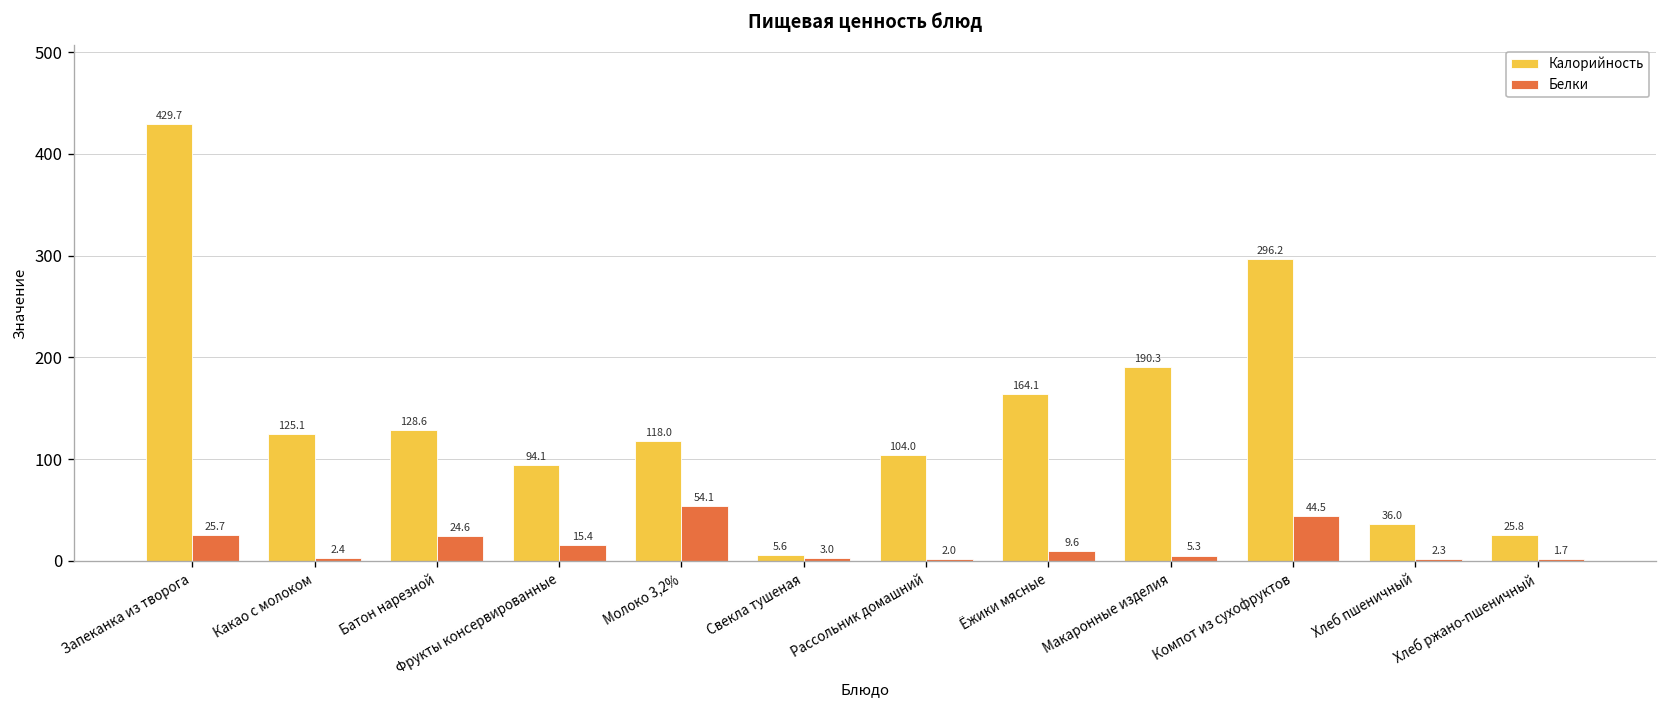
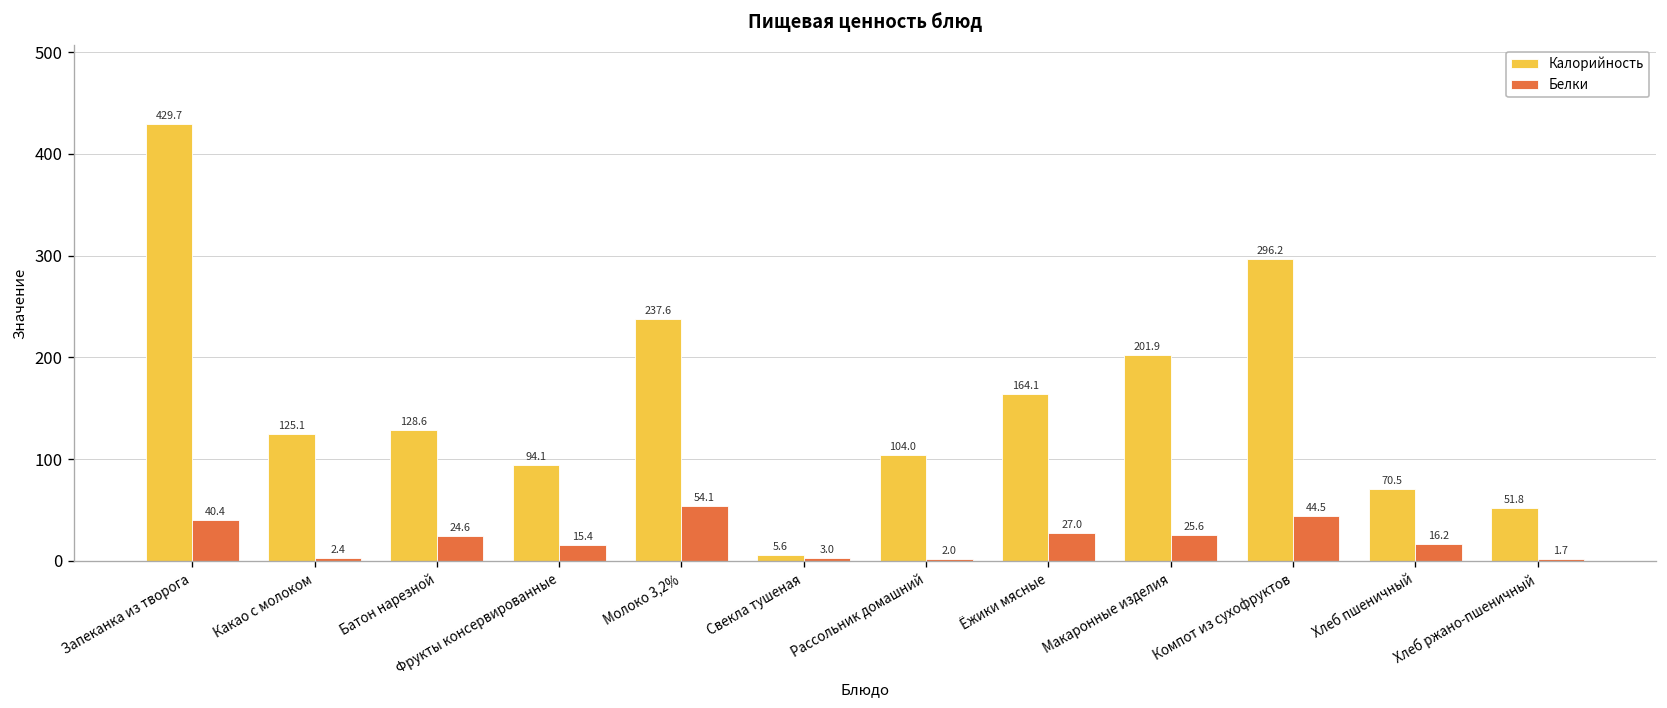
  {
    "Калорийность": {
      "Запеканка из творога": 429.7,
      "Какао с молоком": 125.1,
      "Батон нарезной": 128.6,
      "Фрукты консервированные": 94.1,
-     "Молоко 3,2%": 118.0,
+     "Молоко 3,2%": 237.6,
      "Свекла тушеная": 5.6,
      "Рассольник домашний": 104.0,
      "Ёжики мясные": 164.1,
-     "Макаронные изделия": 190.3,
+     "Макаронные изделия": 201.9,
      "Компот из сухофруктов": 296.2,
-     "Хлеб пшеничный": 36.0,
-     "Хлеб ржано-пшеничный": 25.8
+     "Хлеб пшеничный": 70.5,
+     "Хлеб ржано-пшеничный": 51.8
    },
    "Белки": {
-     "Запеканка из творога": 25.7,
+     "Запеканка из творога": 40.4,
      "Какао с молоком": 2.4,
      "Батон нарезной": 24.6,
      "Фрукты консервированные": 15.4,
      "Молоко 3,2%": 54.1,
      "Свекла тушеная": 3.0,
      "Рассольник домашний": 2.0,
-     "Ёжики мясные": 9.6,
-     "Макаронные изделия": 5.3,
+     "Ёжики мясные": 27.0,
+     "Макаронные изделия": 25.6,
      "Компот из сухофруктов": 44.5,
-     "Хлеб пшеничный": 2.3,
+     "Хлеб пшеничный": 16.2,
      "Хлеб ржано-пшеничный": 1.7
    }
  }
